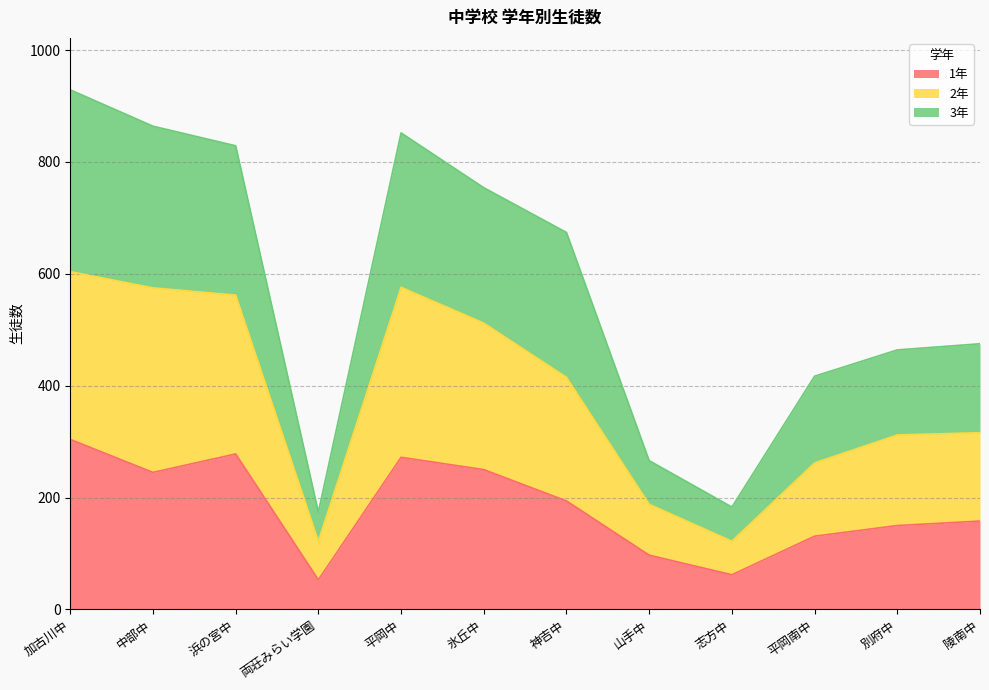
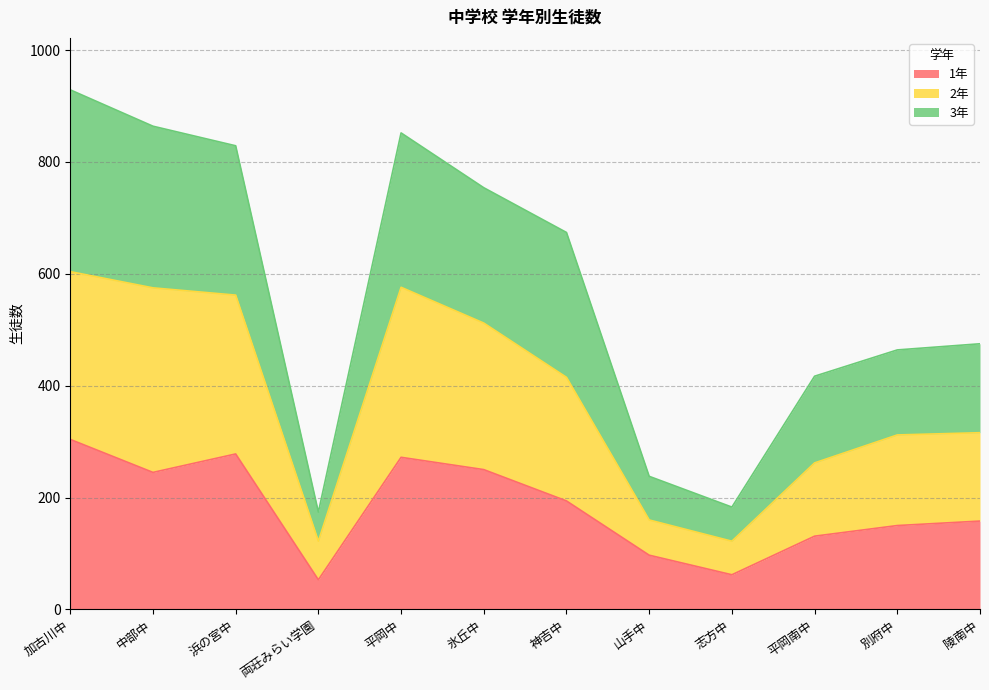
  {
    "1年": {
      "加古川中": 300,
      "中部中": 250,
      "浜の宮中": 280,
      "両荘みらい学園": 50,
      "平岡中": 270,
      "氷丘中": 250,
      "神吉中": 190,
      "山手中": 100,
      "志方中": 60,
      "平岡南中": 130,
      "別府中": 150,
      "陵南中": 160
    },
    "2年": {
      "加古川中": 300,
      "中部中": 330,
      "浜の宮中": 280,
      "両荘みらい学園": 70,
      "平岡中": 300,
      "氷丘中": 260,
      "神吉中": 220,
-     "山手中": 90,
+     "山手中": 60,
      "志方中": 60,
      "平岡南中": 130,
      "別府中": 160,
      "陵南中": 160
    },
    "3年": {
      "加古川中": 330,
      "中部中": 290,
      "浜の宮中": 270,
      "両荘みらい学園": 50,
      "平岡中": 280,
      "氷丘中": 240,
      "神吉中": 260,
      "山手中": 80,
      "志方中": 60,
      "平岡南中": 160,
      "別府中": 150,
      "陵南中": 160
    }
  }
